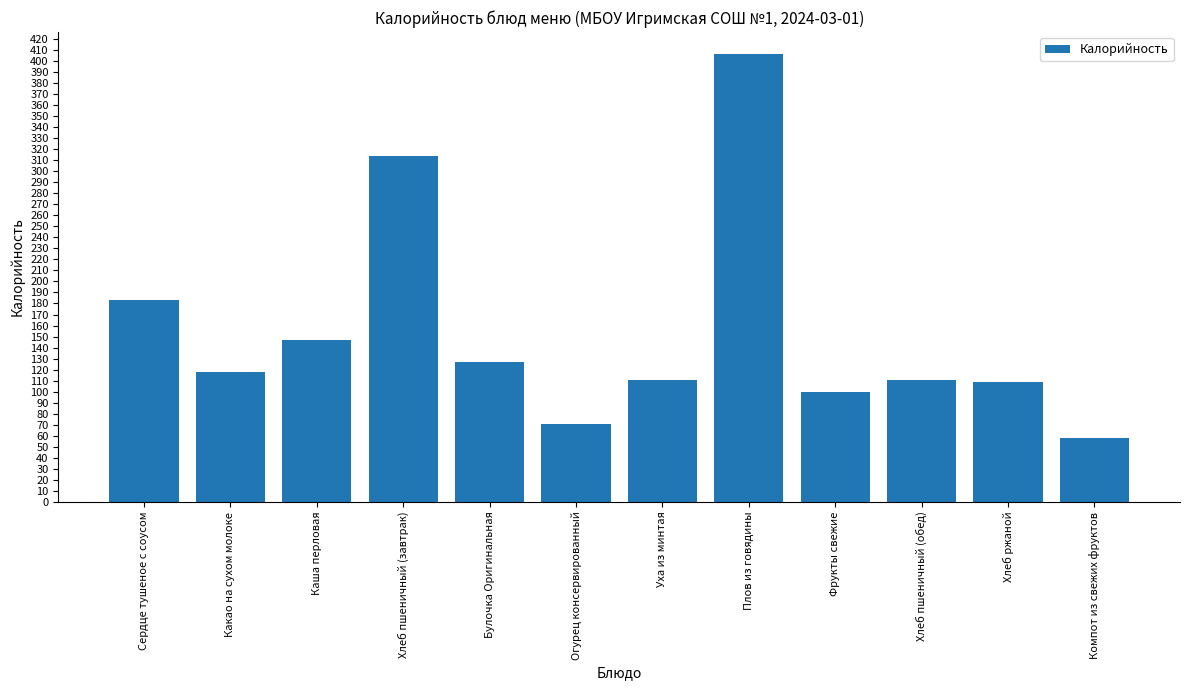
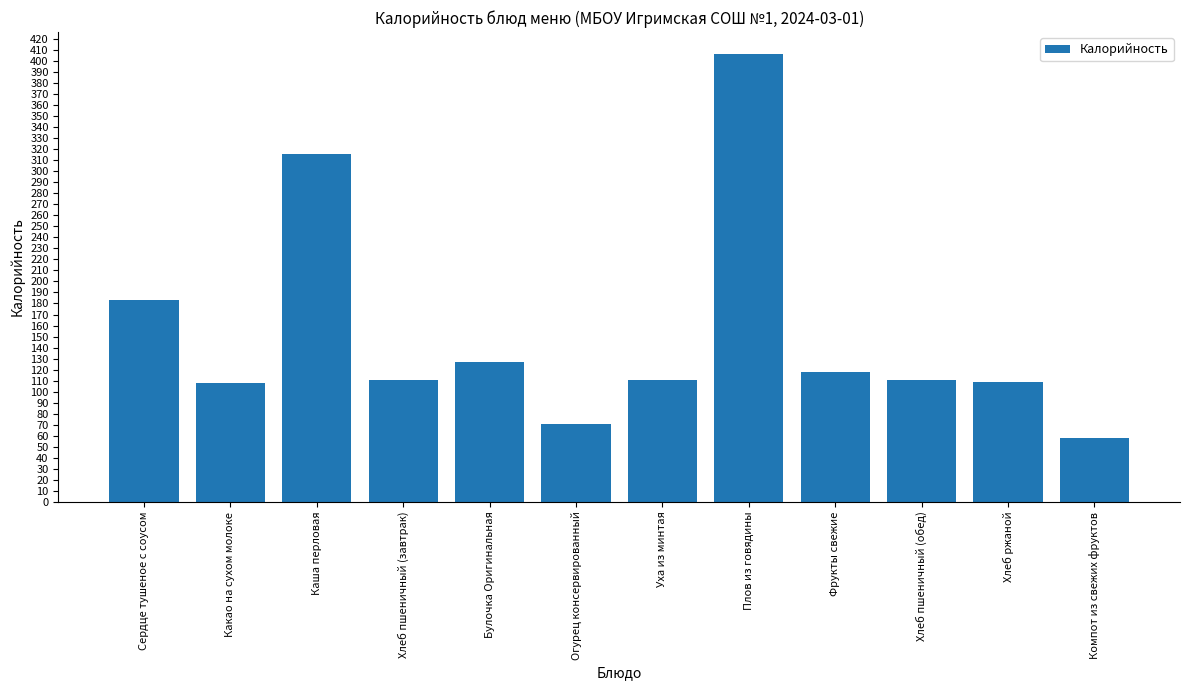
  {
    "Сердце тушеное с соусом": 183,
-   "Какао на сухом молоке": 118,
-   "Каша перловая": 147,
-   "Хлеб пшеничный (завтрак)": 314,
+   "Какао на сухом молоке": 108,
+   "Каша перловая": 316,
+   "Хлеб пшеничный (завтрак)": 111,
    "Булочка Оригинальная": 127,
    "Огурец консервированный": 71,
    "Уха из минтая": 111,
    "Плов из говядины": 406,
-   "Фрукты свежие": 100,
+   "Фрукты свежие": 118,
    "Хлеб пшеничный (обед)": 111,
    "Хлеб ржаной": 109,
    "Компот из свежих фруктов": 58
  }
